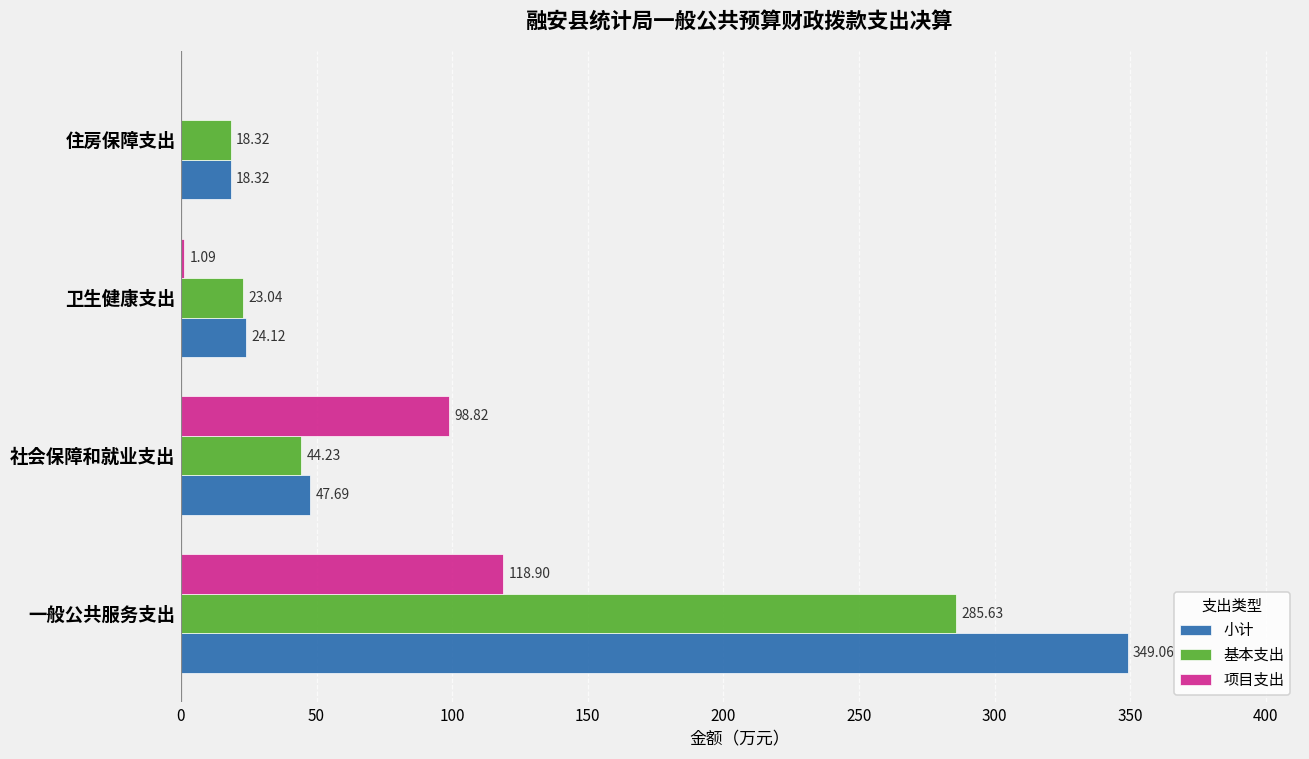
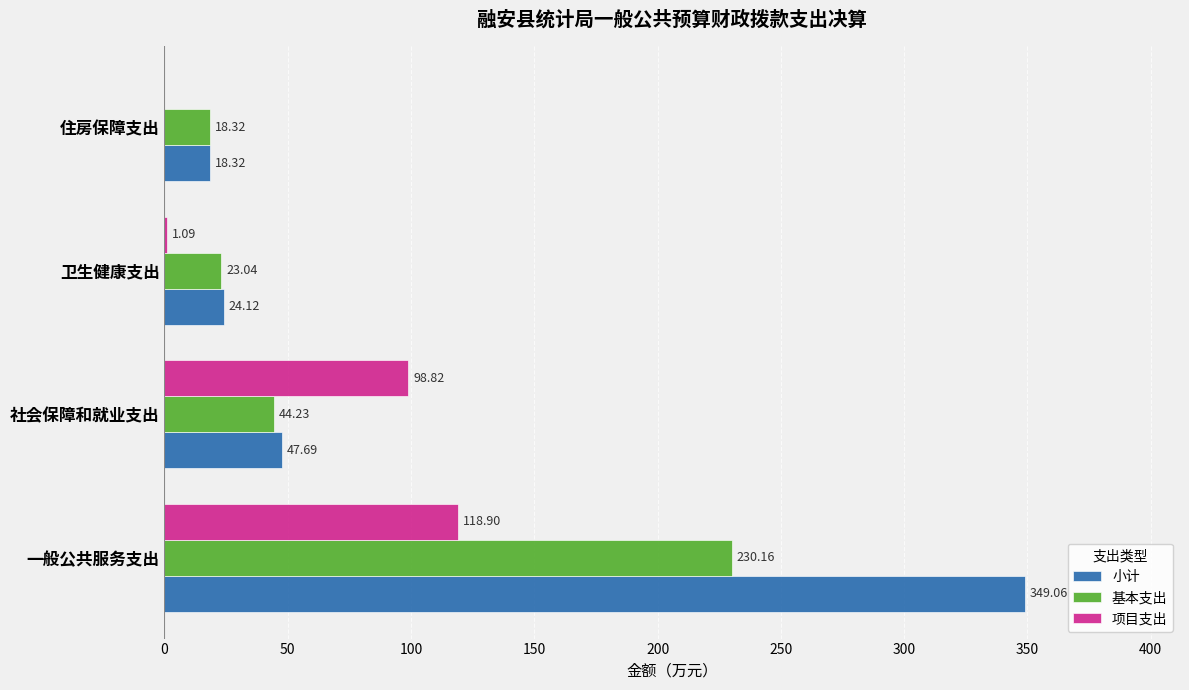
  {
    "小计": {
      "住房保障支出": 18.32,
      "卫生健康支出": 24.12,
      "社会保障和就业支出": 47.69
    },
    "基本支出": {
      "住房保障支出": 18.32,
      "卫生健康支出": 23.04,
      "社会保障和就业支出": 44.23,
-     "一般公共服务支出": 285.63
+     "一般公共服务支出": 230.16
    },
    "项目支出": {
      "卫生健康支出": 1.09,
      "社会保障和就业支出": 98.82,
      "一般公共服务支出": 118.90
    }
  }
